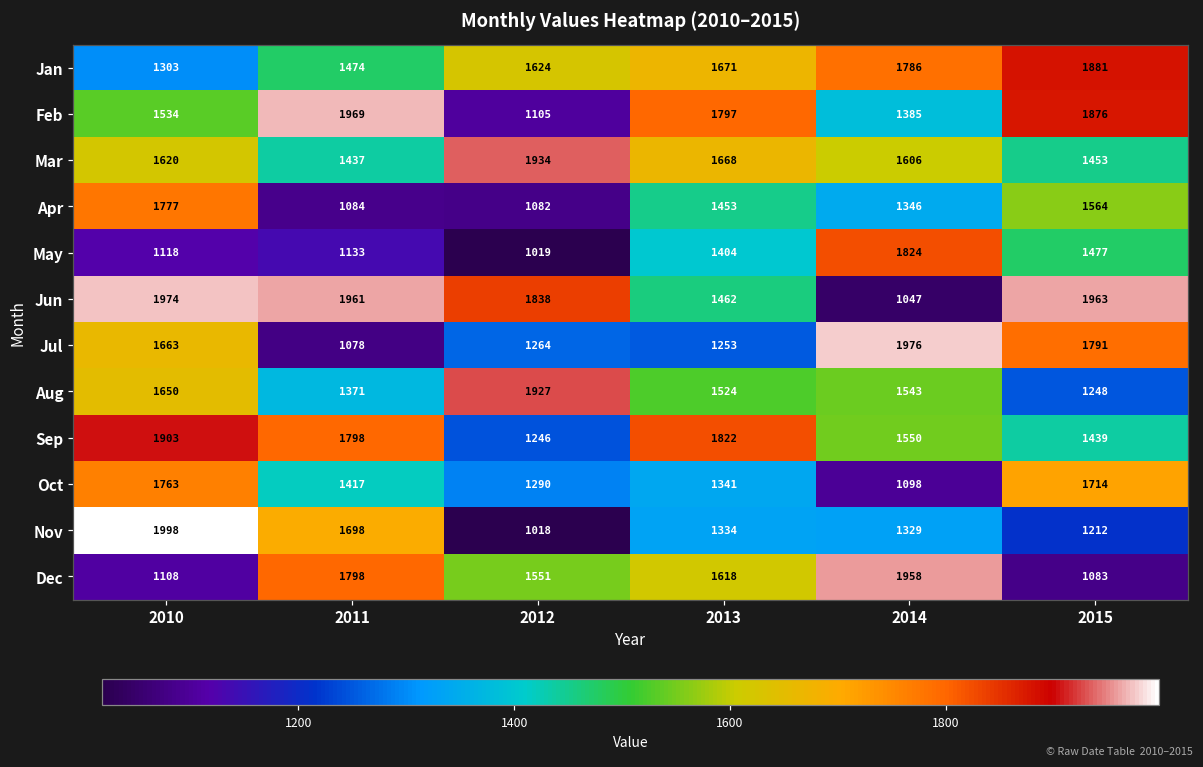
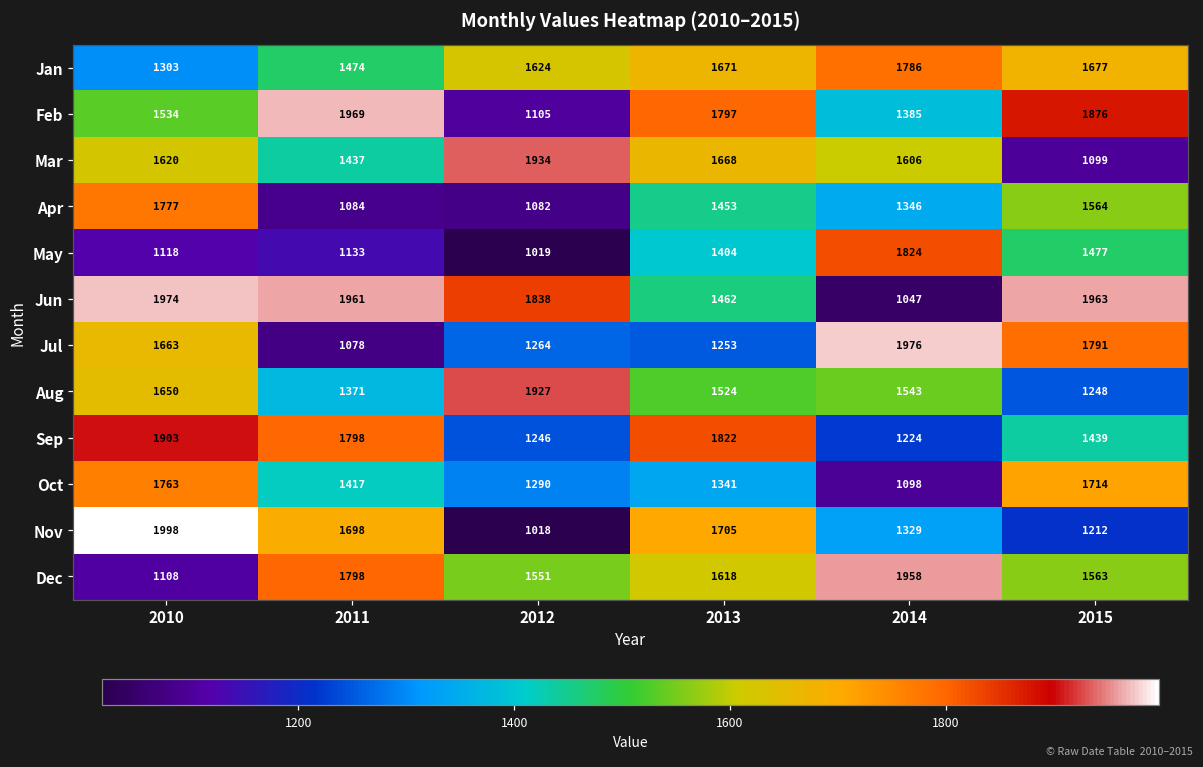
  {
    "Jan": {
      "2010": 1303,
      "2011": 1474,
      "2012": 1624,
      "2013": 1671,
      "2014": 1786,
-     "2015": 1881
+     "2015": 1677
    },
    "Feb": {
      "2010": 1534,
      "2011": 1969,
      "2012": 1105,
      "2013": 1797,
      "2014": 1385,
      "2015": 1876
    },
    "Mar": {
      "2010": 1620,
      "2011": 1437,
      "2012": 1934,
      "2013": 1668,
      "2014": 1606,
-     "2015": 1453
+     "2015": 1099
    },
    "Apr": {
      "2010": 1777,
      "2011": 1084,
      "2012": 1082,
      "2013": 1453,
      "2014": 1346,
      "2015": 1564
    },
    "May": {
      "2010": 1118,
      "2011": 1133,
      "2012": 1019,
      "2013": 1404,
      "2014": 1824,
      "2015": 1477
    },
    "Jun": {
      "2010": 1974,
      "2011": 1961,
      "2012": 1838,
      "2013": 1462,
      "2014": 1047,
      "2015": 1963
    },
    "Jul": {
      "2010": 1663,
      "2011": 1078,
      "2012": 1264,
      "2013": 1253,
      "2014": 1976,
      "2015": 1791
    },
    "Aug": {
      "2010": 1650,
      "2011": 1371,
      "2012": 1927,
      "2013": 1524,
      "2014": 1543,
      "2015": 1248
    },
    "Sep": {
      "2010": 1903,
      "2011": 1798,
      "2012": 1246,
      "2013": 1822,
-     "2014": 1550,
+     "2014": 1224,
      "2015": 1439
    },
    "Oct": {
      "2010": 1763,
      "2011": 1417,
      "2012": 1290,
      "2013": 1341,
      "2014": 1098,
      "2015": 1714
    },
    "Nov": {
      "2010": 1998,
      "2011": 1698,
      "2012": 1018,
-     "2013": 1334,
+     "2013": 1705,
      "2014": 1329,
      "2015": 1212
    },
    "Dec": {
      "2010": 1108,
      "2011": 1798,
      "2012": 1551,
      "2013": 1618,
      "2014": 1958,
-     "2015": 1083
+     "2015": 1563
    }
  }
